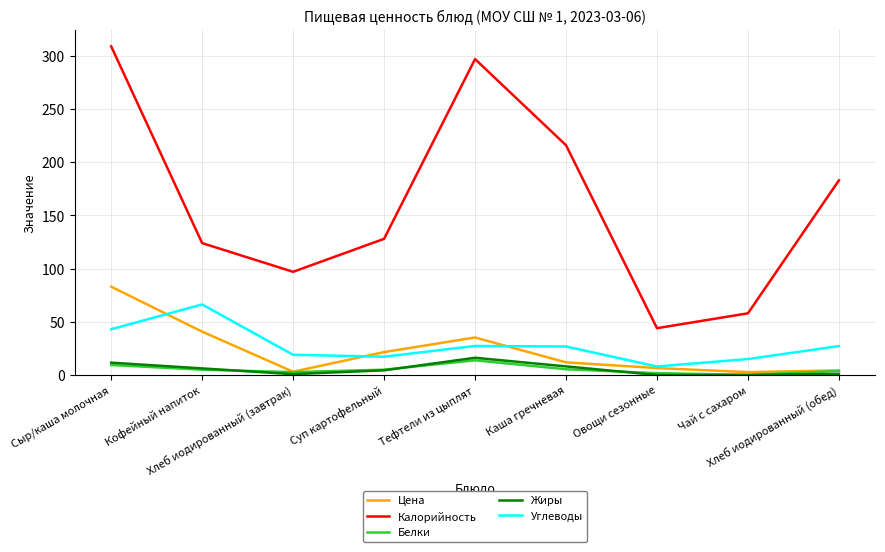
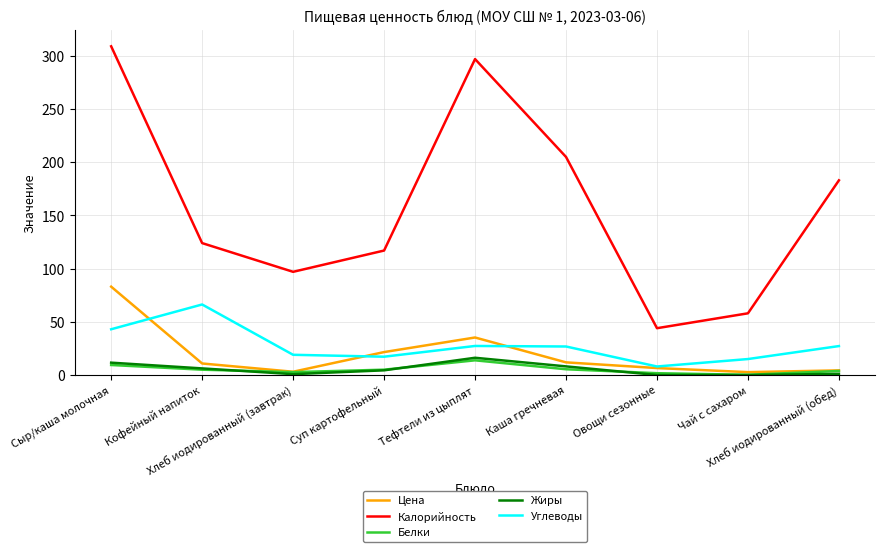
  {
    "Цена": {
      "Сыр/каша молочная": 83,
-     "Кофейный напиток": 41,
+     "Кофейный напиток": 11,
      "Суп картофельный": 22,
      "Тефтели из цыплят": 35,
      "Каша гречневая": 12,
      "Чай с сахаром": 3
    },
    "Калорийность": {
      "Сыр/каша молочная": 309,
      "Кофейный напиток": 124,
      "Хлеб иодированный (завтрак)": 97,
-     "Суп картофельный": 128,
+     "Суп картофельный": 117,
      "Тефтели из цыплят": 297,
-     "Каша гречневая": 216,
+     "Каша гречневая": 205,
      "Овощи сезонные": 44,
      "Чай с сахаром": 58,
      "Хлеб иодированный (обед)": 183
    },
    "Белки": {
      "Каша гречневая": 5
    },
    "Жиры": {
      "Каша гречневая": 8,
      "Хлеб иодированный (обед)": 1
    },
    "Углеводы": {
      "Сыр/каша молочная": 43,
      "Кофейный напиток": 66,
      "Хлеб иодированный (завтрак)": 19,
      "Суп картофельный": 17,
      "Тефтели из цыплят": 27,
      "Каша гречневая": 27,
      "Чай с сахаром": 15,
      "Хлеб иодированный (обед)": 27
    }
  }
